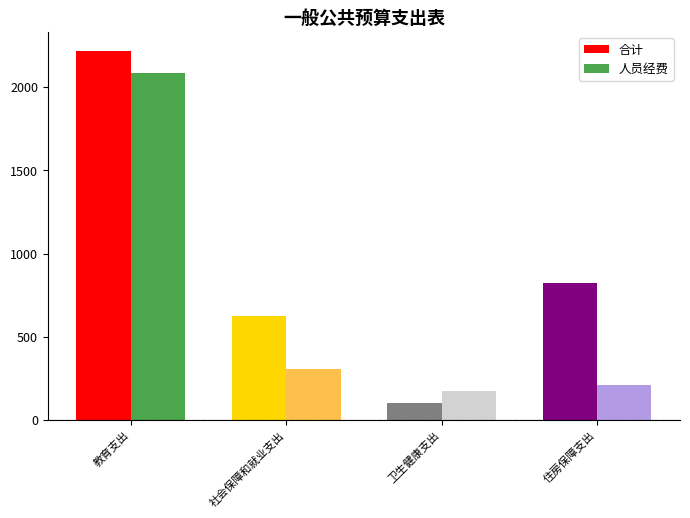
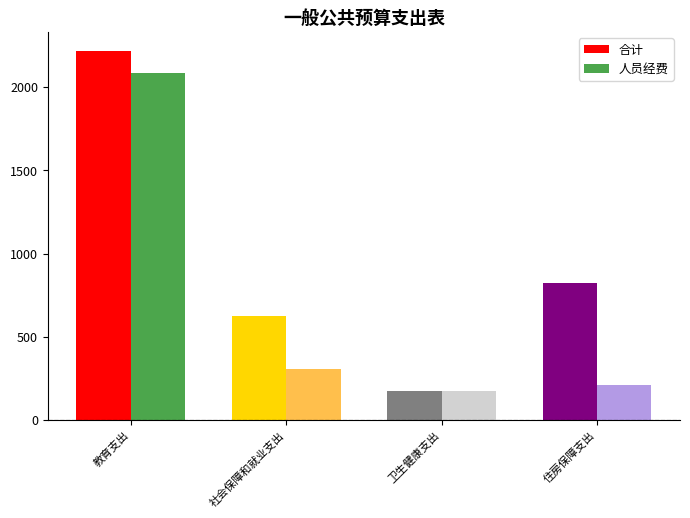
  {
    "合计": {
      "教育支出": 2220,
      "社会保障和就业支出": 630,
-     "卫生健康支出": 100,
+     "卫生健康支出": 170,
      "住房保障支出": 820
    },
    "人员经费": {
      "教育支出": 2090,
      "社会保障和就业支出": 310,
      "卫生健康支出": 170,
      "住房保障支出": 210
    }
  }
